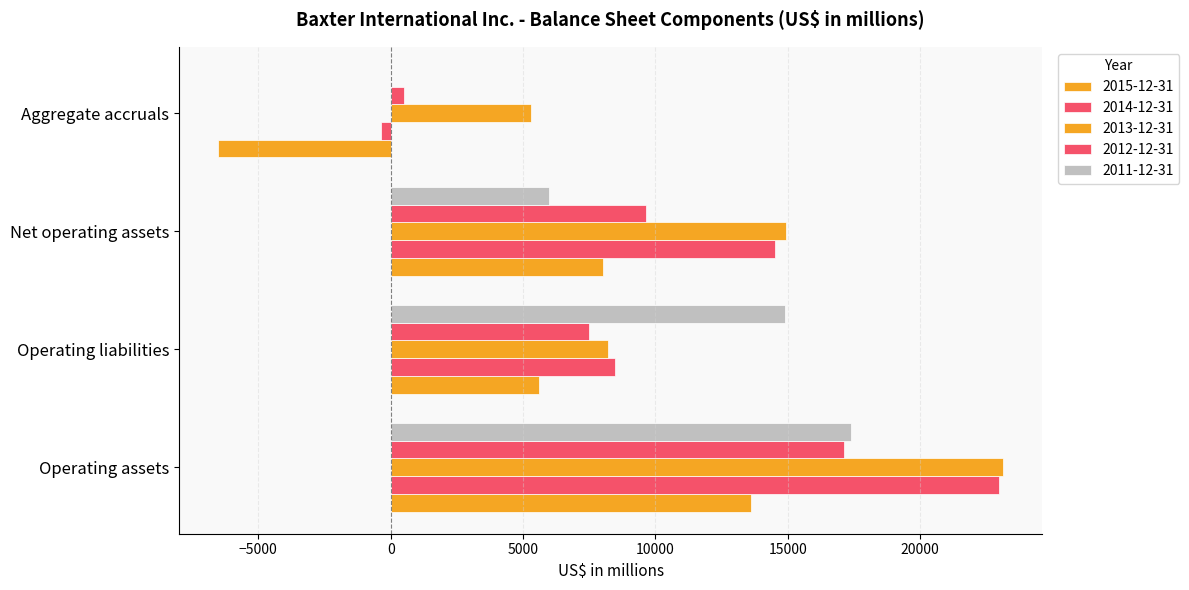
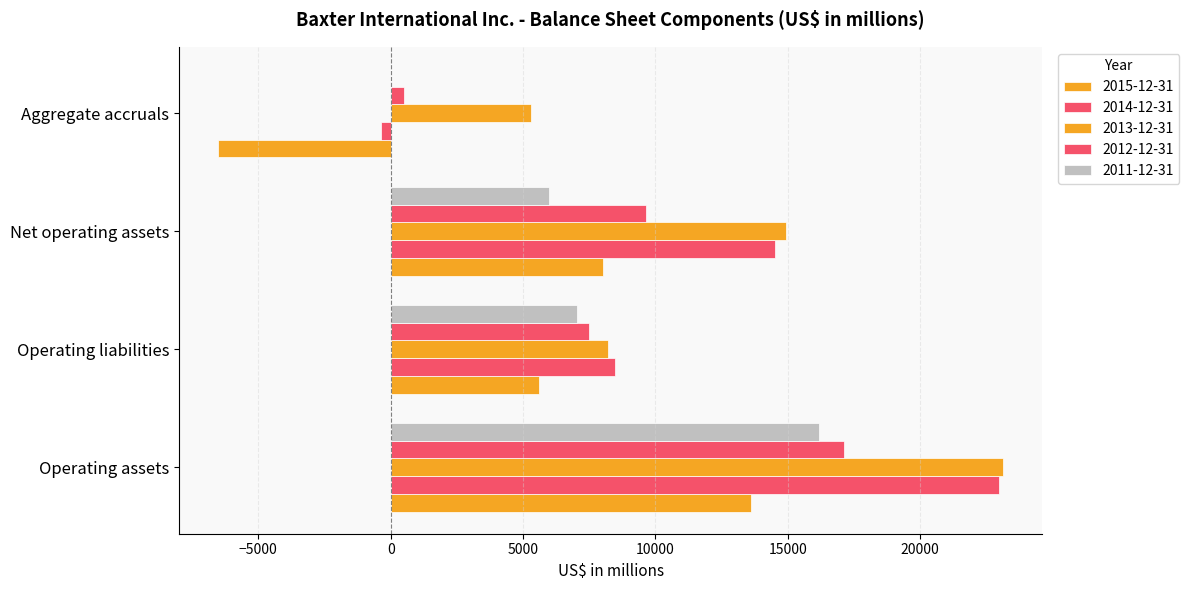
  {
    "2011-12-31": {
      "Aggregate accruals": 0,
      "Net operating assets": 6000,
-     "Operating liabilities": 14900,
-     "Operating assets": 17400
+     "Operating liabilities": 7100,
+     "Operating assets": 16200
    }
  }
